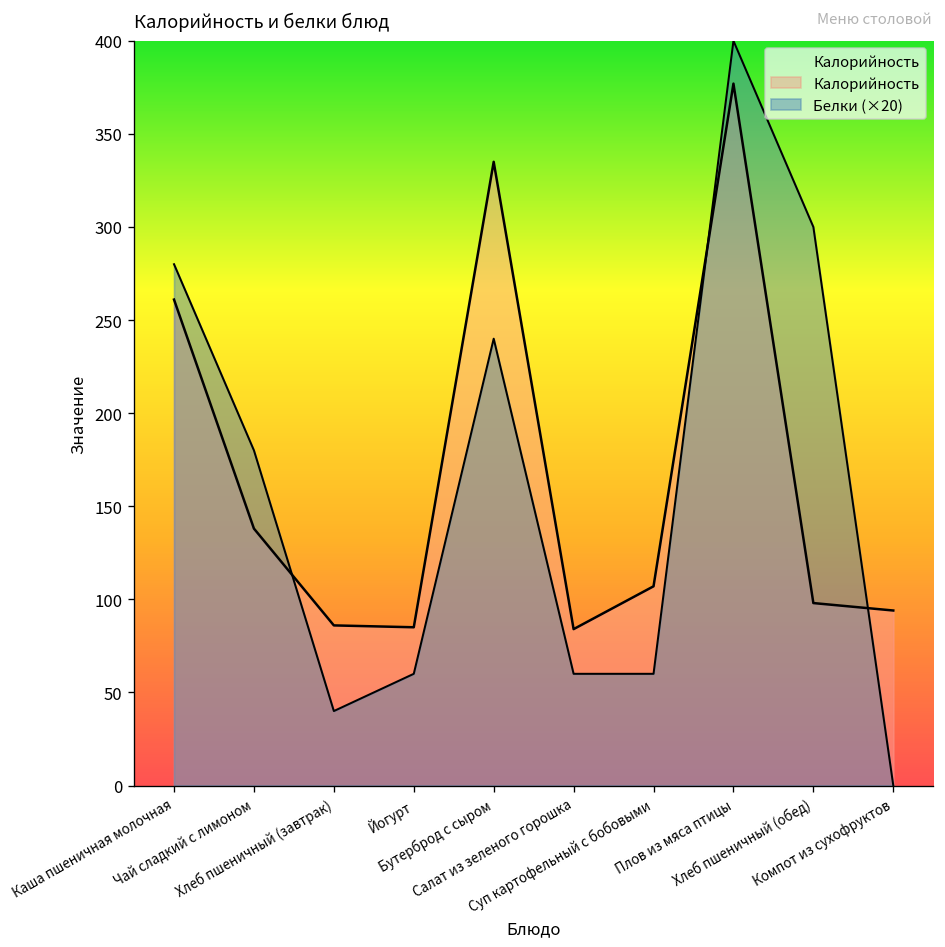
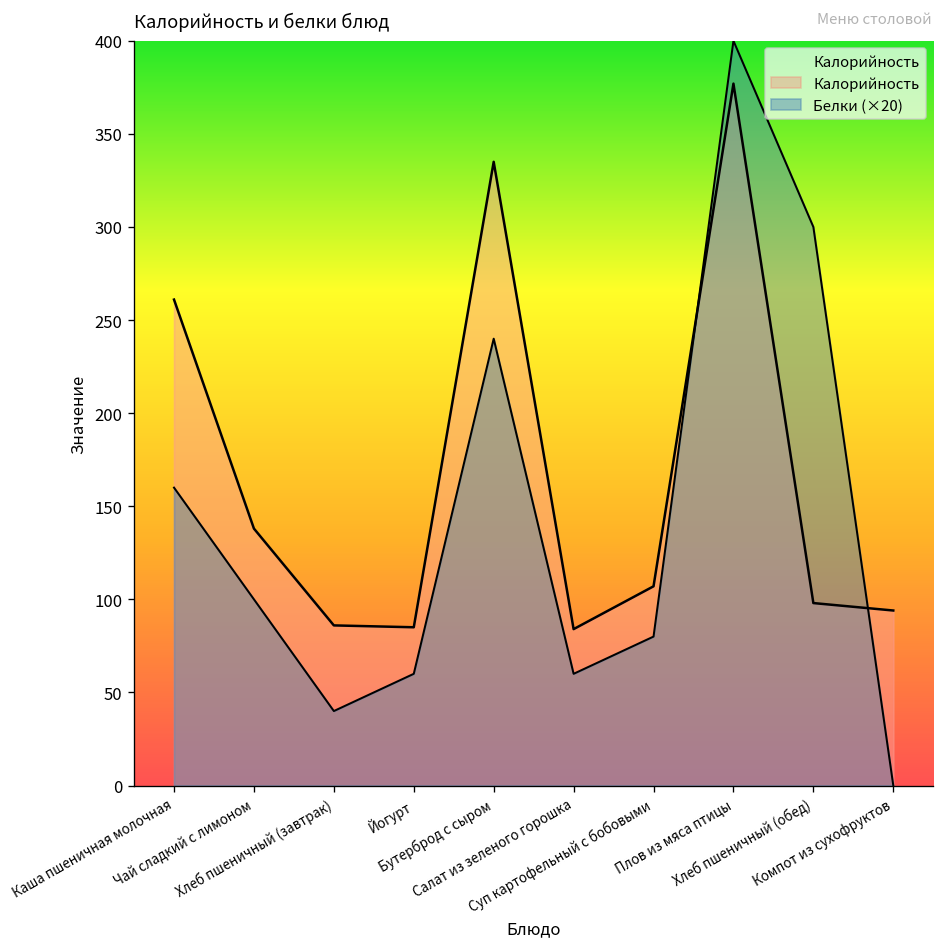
  {
    "Калорийность": {
      "Каша пшеничная молочная": 261,
      "Чай сладкий с лимоном": 138,
      "Хлеб пшеничный (завтрак)": 86,
      "Йогурт": 85,
      "Бутерброд с сыром": 335,
      "Салат из зеленого горошка": 84,
      "Суп картофельный с бобовыми": 107,
      "Плов из мяса птицы": 377,
      "Хлеб пшеничный (обед)": 98,
      "Компот из сухофруктов": 94
    },
    "Белки (×20)": {
-     "Каша пшеничная молочная": 280,
-     "Чай сладкий с лимоном": 180,
+     "Каша пшеничная молочная": 160,
+     "Чай сладкий с лимоном": 100,
      "Хлеб пшеничный (завтрак)": 40,
      "Йогурт": 60,
      "Бутерброд с сыром": 240,
      "Салат из зеленого горошка": 60,
-     "Суп картофельный с бобовыми": 60,
+     "Суп картофельный с бобовыми": 80,
      "Плов из мяса птицы": 400,
      "Хлеб пшеничный (обед)": 300,
      "Компот из сухофруктов": 0
    }
  }
